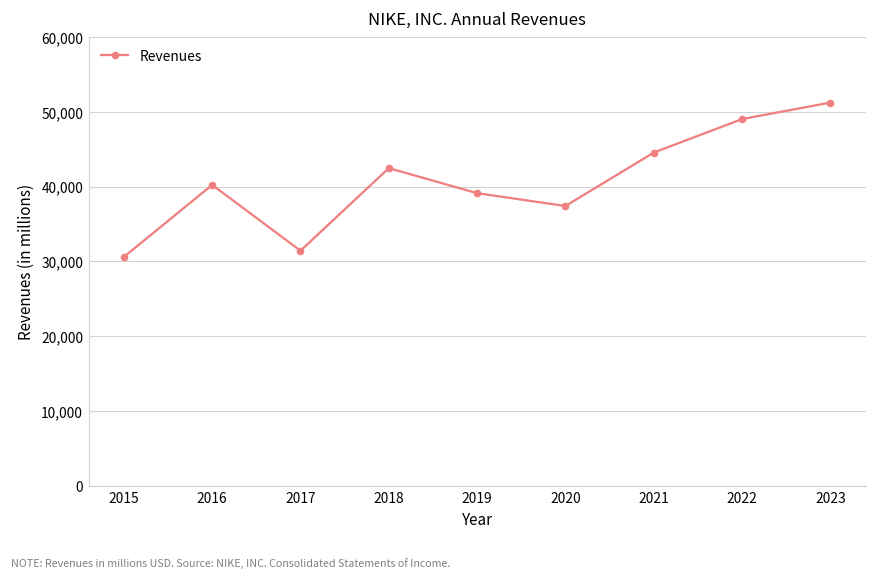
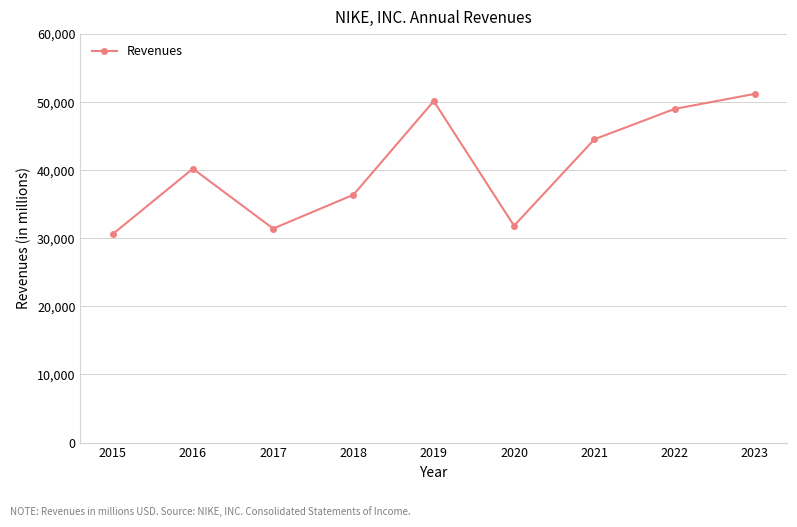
  {
    "2015": "31,000",
    "2016": "40,000",
    "2017": "31,000",
-   "2018": "42,000",
-   "2019": "39,000",
-   "2020": "37,000",
+   "2018": "36,000",
+   "2019": "50,000",
+   "2020": "32,000",
    "2021": "45,000",
    "2022": "49,000",
    "2023": "51,000"
  }
